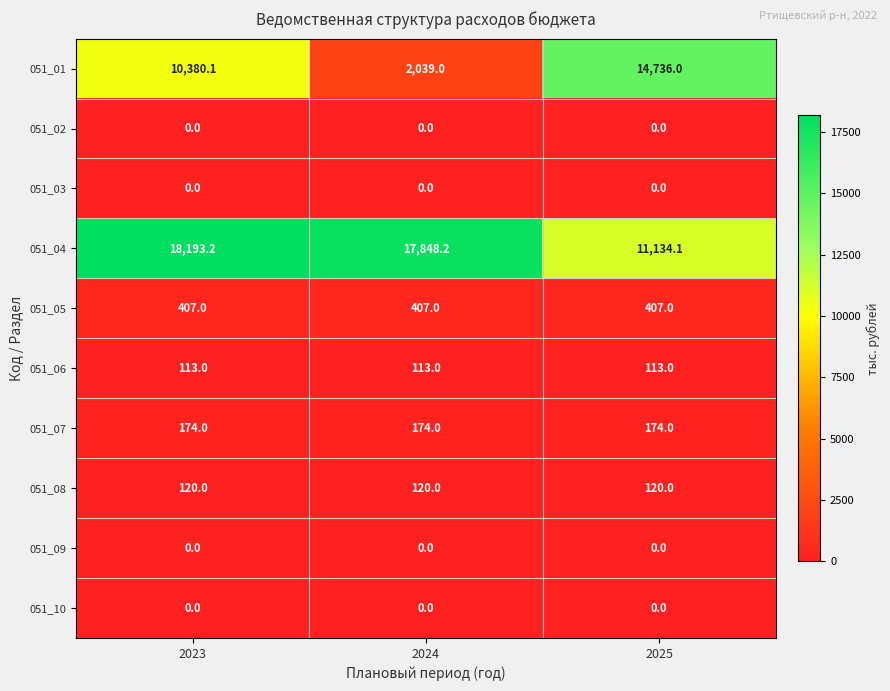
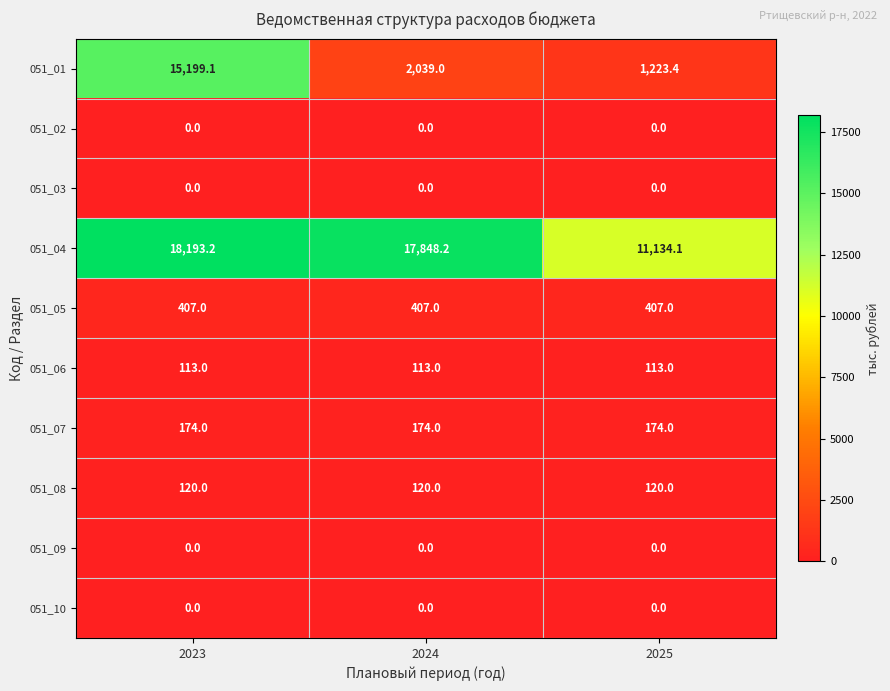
  {
    "051_01": {
-     "2023": "10,380.1",
+     "2023": "15,199.1",
      "2024": "2,039.0",
-     "2025": "14,736.0"
+     "2025": "1,223.4"
    },
    "051_02": {
      "2023": "0.0",
      "2024": "0.0",
      "2025": "0.0"
    },
    "051_03": {
      "2023": "0.0",
      "2024": "0.0",
      "2025": "0.0"
    },
    "051_04": {
      "2023": "18,193.2",
      "2024": "17,848.2",
      "2025": "11,134.1"
    },
    "051_05": {
      "2023": "407.0",
      "2024": "407.0",
      "2025": "407.0"
    },
    "051_06": {
      "2023": "113.0",
      "2024": "113.0",
      "2025": "113.0"
    },
    "051_07": {
      "2023": "174.0",
      "2024": "174.0",
      "2025": "174.0"
    },
    "051_08": {
      "2023": "120.0",
      "2024": "120.0",
      "2025": "120.0"
    },
    "051_09": {
      "2023": "0.0",
      "2024": "0.0",
      "2025": "0.0"
    },
    "051_10": {
      "2023": "0.0",
      "2024": "0.0",
      "2025": "0.0"
    }
  }
